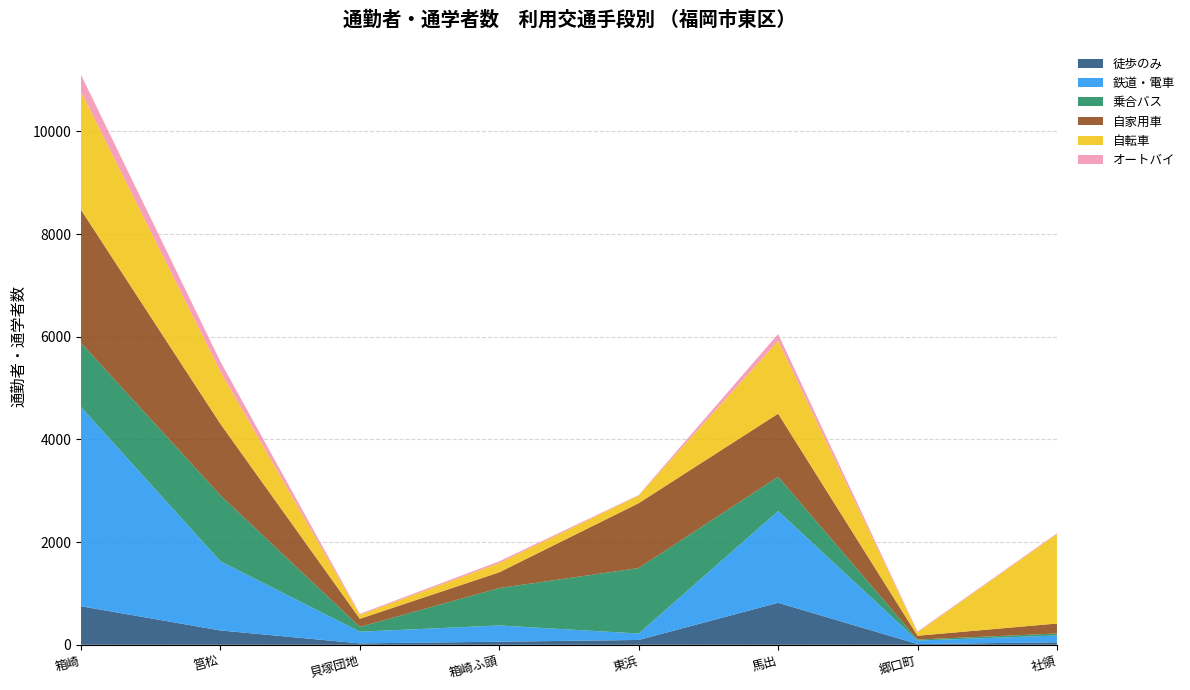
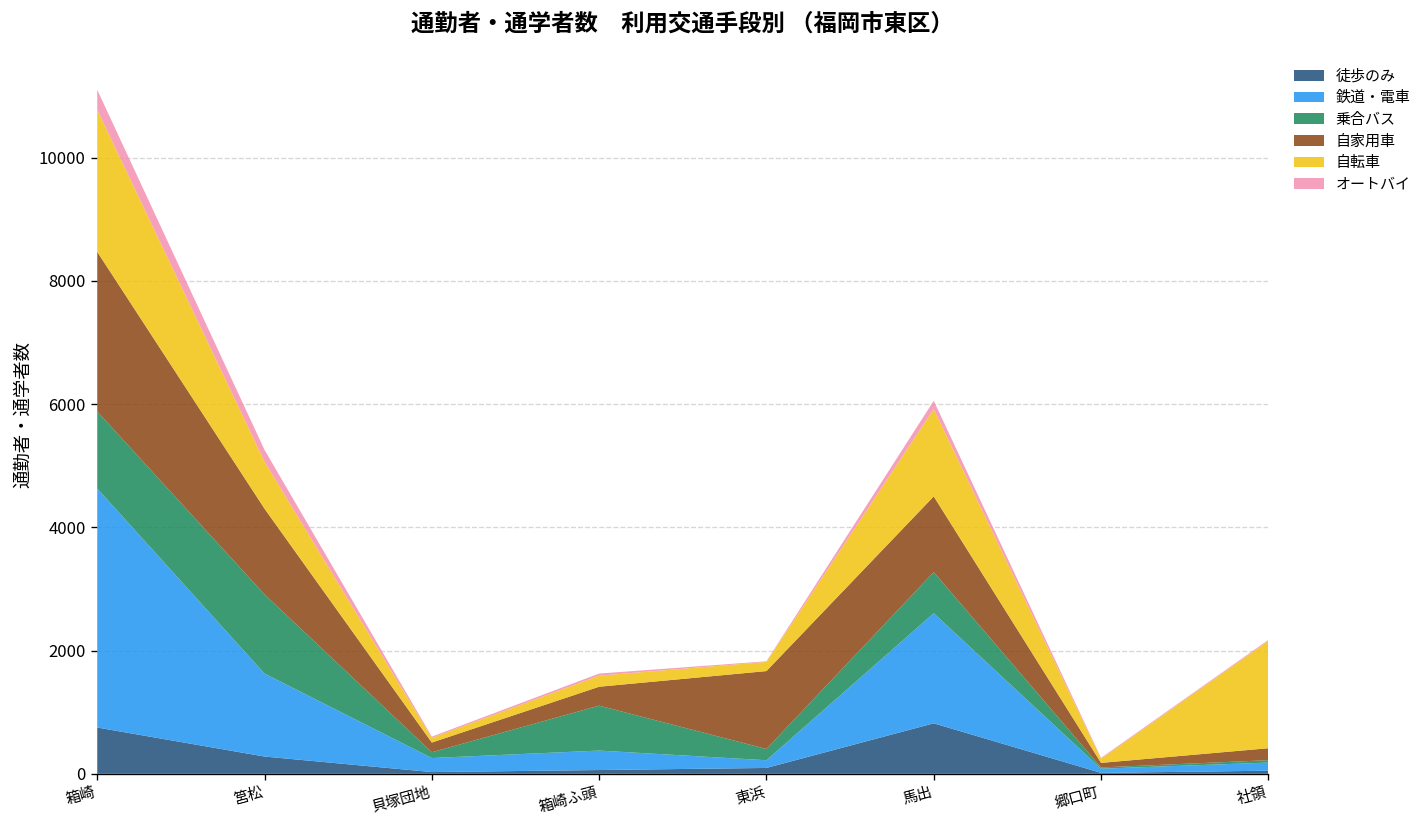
  {
    "徒歩のみ": {
      "箱崎": 800,
      "筥松": 300,
      "箱崎ふ頭": 100,
      "東浜": 100,
      "馬出": 800,
      "社領": 0
    },
    "鉄道・電車": {
      "箱崎": 3900,
      "筥松": 1300,
      "貝塚団地": 200,
      "箱崎ふ頭": 300,
      "東浜": 100,
      "馬出": 1800
    },
    "乗合バス": {
      "箱崎": 1300,
      "筥松": 1300,
      "貝塚団地": 100,
      "箱崎ふ頭": 700,
-     "東浜": 1300,
+     "東浜": 200,
      "馬出": 700
    },
    "自家用車": {
      "箱崎": 2600,
      "筥松": 1400,
      "貝塚団地": 200,
      "箱崎ふ頭": 300,
      "東浜": 1300,
      "馬出": 1200,
      "郷口町": 100,
      "社領": 200
    },
    "自転車": {
      "箱崎": 2300,
-     "筥松": 1000,
+     "筥松": 800,
      "馬出": 1400
    },
    "オートバイ": {
      "箱崎": 300,
      "筥松": 200,
      "馬出": 100
    }
  }
